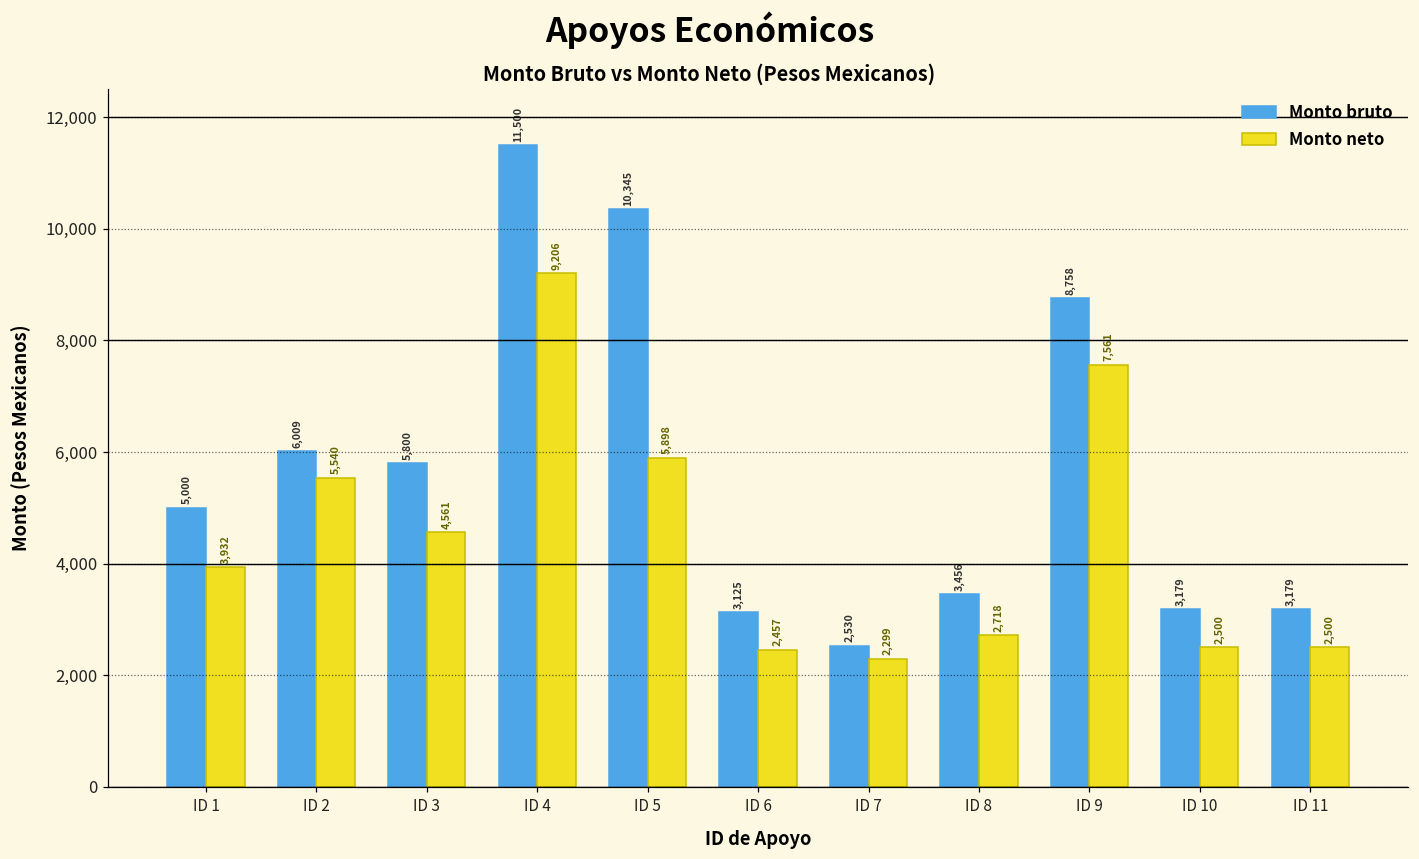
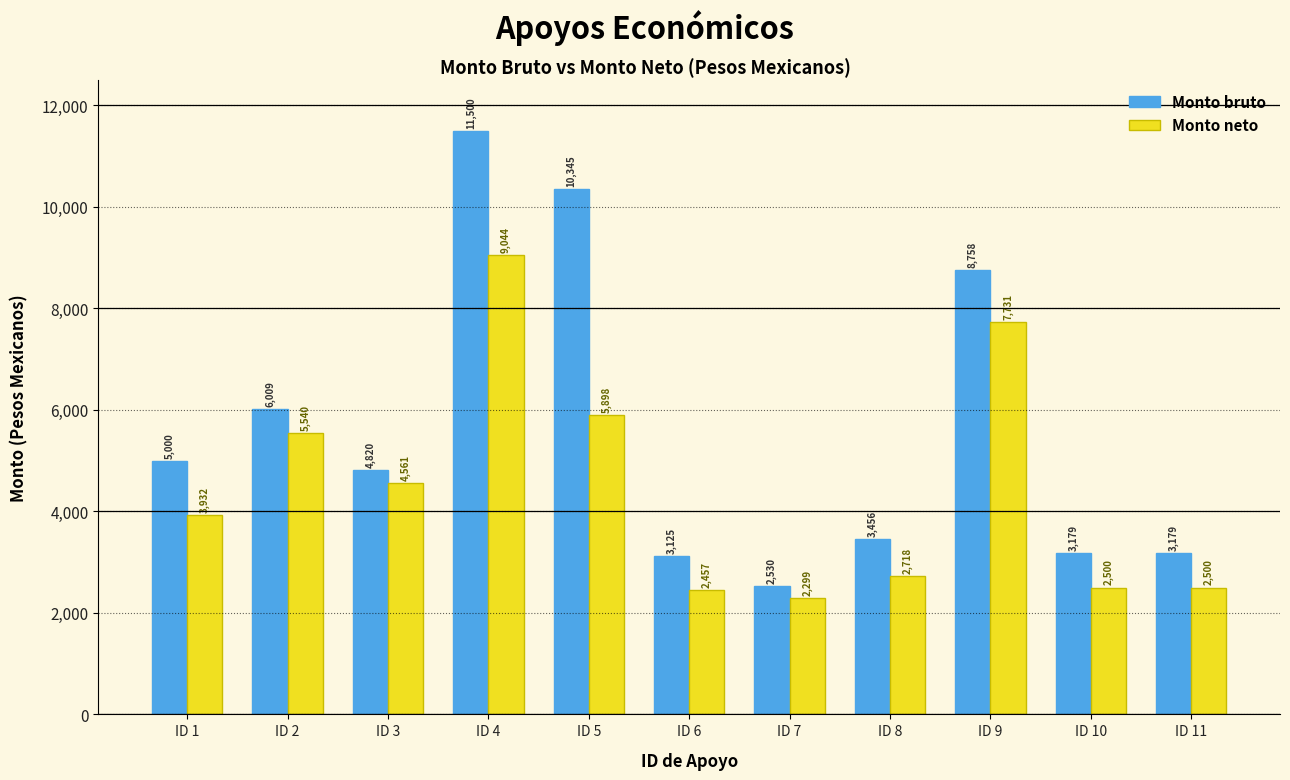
  {
    "Monto bruto": {
      "ID 1": "5,000",
      "ID 2": "6,009",
-     "ID 3": "5,800",
+     "ID 3": "4,820",
      "ID 4": "11,500",
      "ID 5": "10,345",
      "ID 6": "3,125",
      "ID 7": "2,530",
      "ID 8": "3,456",
      "ID 9": "8,758",
      "ID 10": "3,179",
      "ID 11": "3,179"
    },
    "Monto neto": {
      "ID 1": "3,932",
      "ID 2": "5,540",
      "ID 3": "4,561",
-     "ID 4": "9,206",
+     "ID 4": "9,044",
      "ID 5": "5,898",
      "ID 6": "2,457",
      "ID 7": "2,299",
      "ID 8": "2,718",
-     "ID 9": "7,561",
+     "ID 9": "7,731",
      "ID 10": "2,500",
      "ID 11": "2,500"
    }
  }
